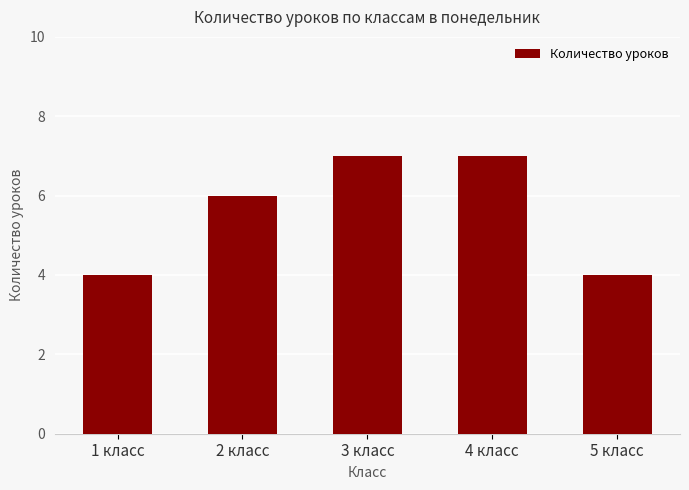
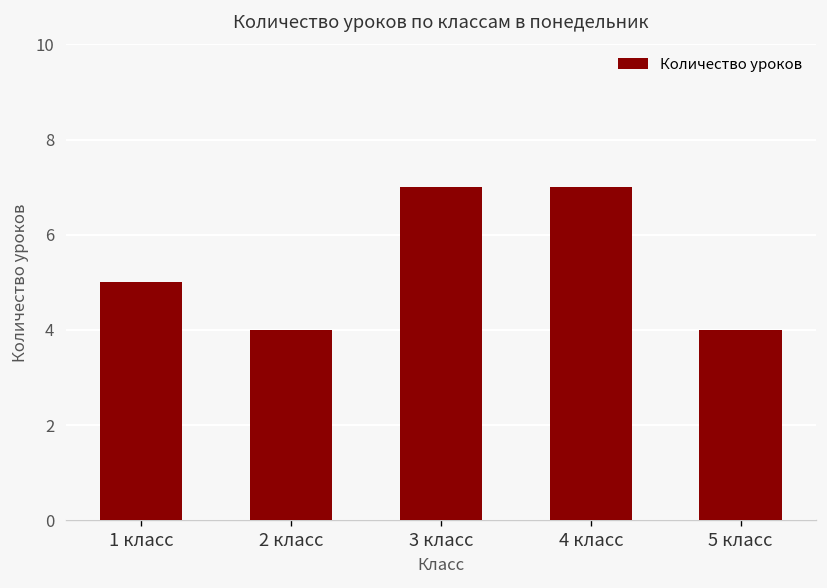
  {
-   "1 класс": 4,
-   "2 класс": 6,
+   "1 класс": 5,
+   "2 класс": 4,
    "3 класс": 7,
    "4 класс": 7,
    "5 класс": 4
  }
